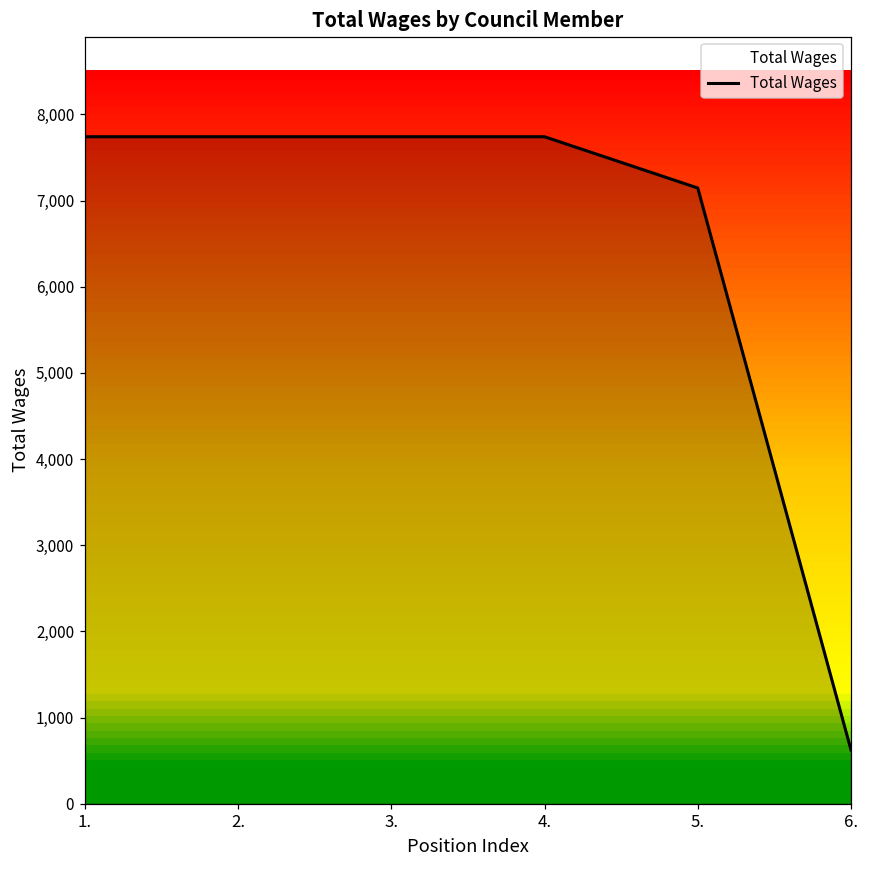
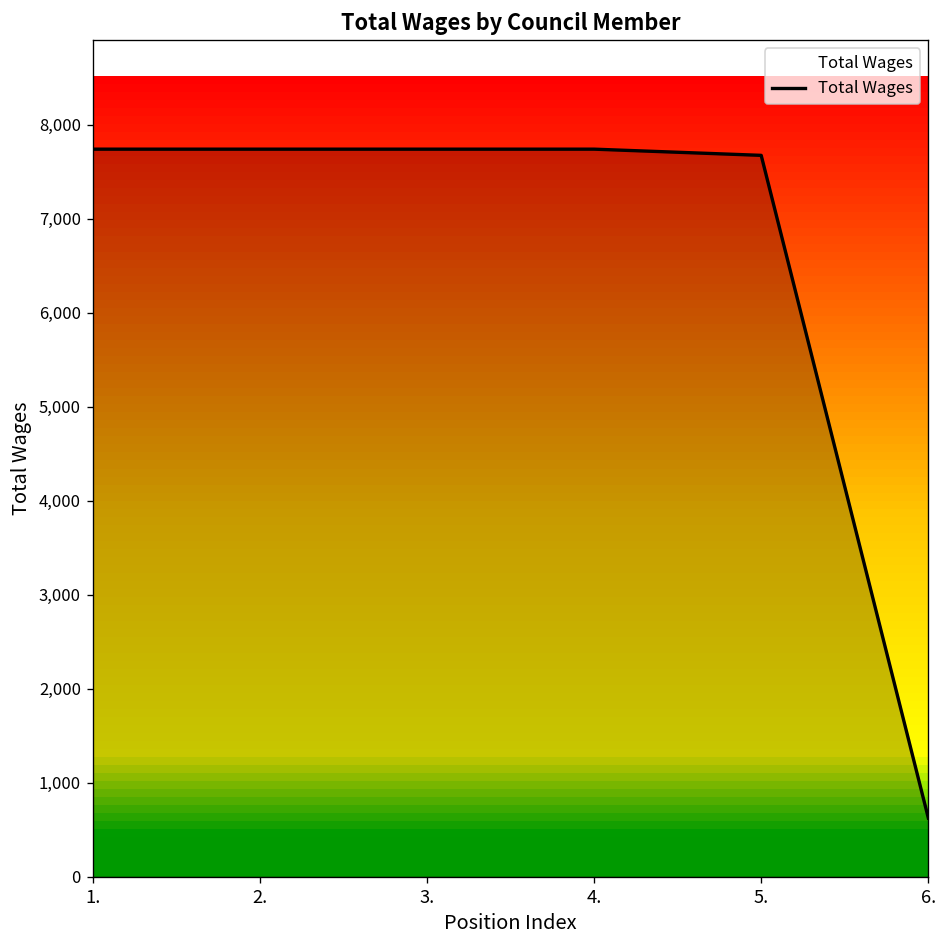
  {
    "1.": "7,700",
    "2.": "7,700",
    "3.": "7,700",
    "4.": "7,700",
-   "5.": "7,100",
+   "5.": "7,700",
    "6.": "600"
  }
